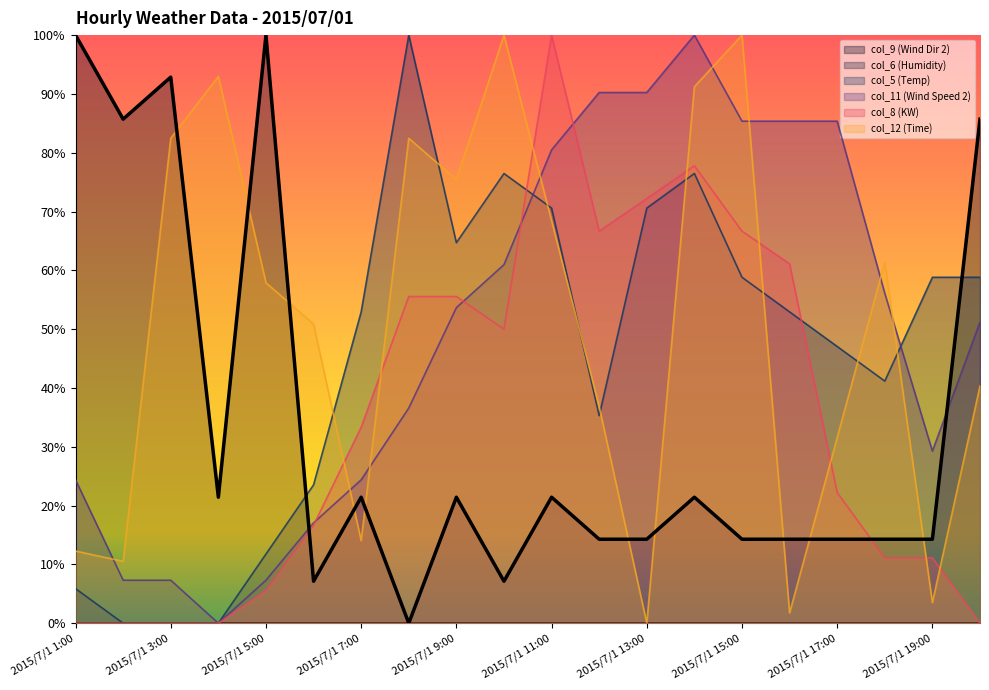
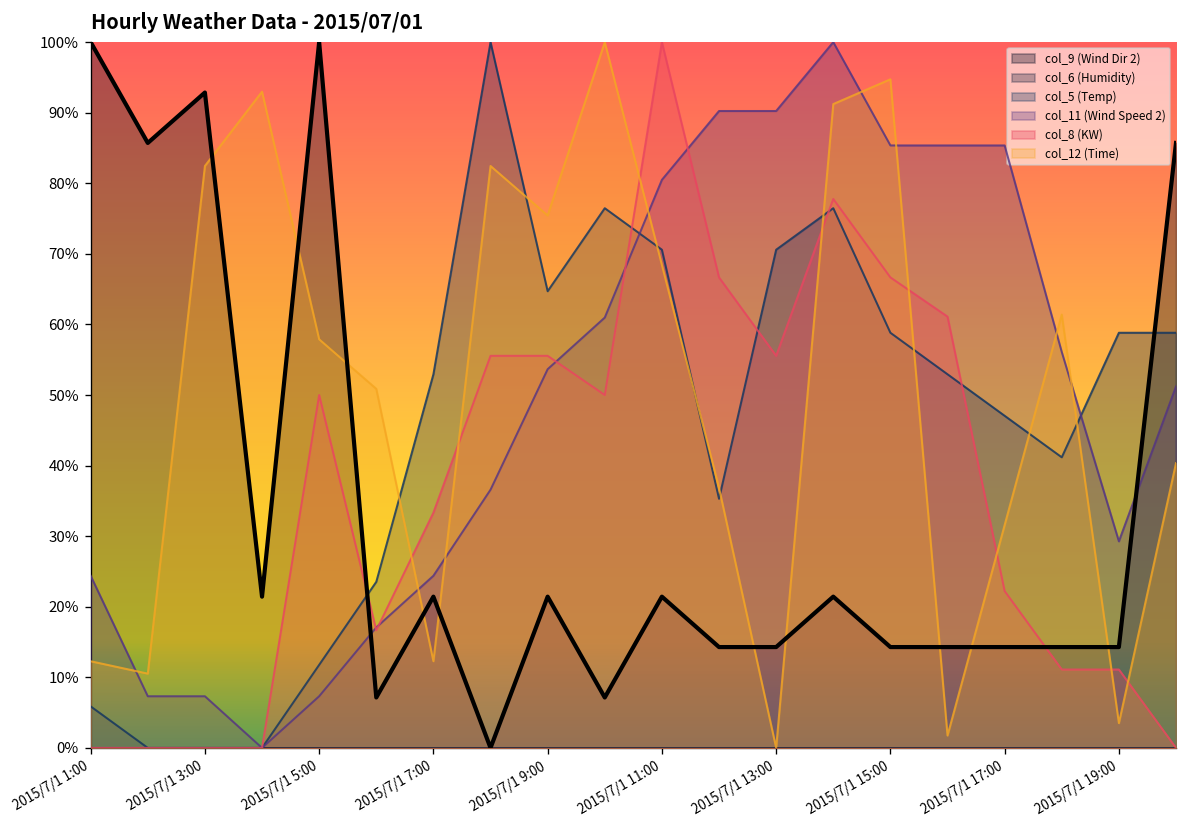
  {
    "col_8 (KW)": {
-     "2015/7/1 5:00": "6%",
+     "2015/7/1 5:00": "50%",
      "2015/7/1 7:00": "33%",
      "2015/7/1 9:00": "56%",
      "2015/7/1 11:00": "100%",
-     "2015/7/1 13:00": "72%",
+     "2015/7/1 13:00": "56%",
      "2015/7/1 15:00": "67%",
      "2015/7/1 17:00": "22%",
      "2015/7/1 19:00": "11%"
    },
    "col_12 (Time)": {
      "2015/7/1 1:00": "12%",
      "2015/7/1 3:00": "82%",
      "2015/7/1 5:00": "58%",
-     "2015/7/1 7:00": "14%",
+     "2015/7/1 7:00": "12%",
      "2015/7/1 9:00": "75%",
      "2015/7/1 11:00": "68%",
-     "2015/7/1 15:00": "100%",
+     "2015/7/1 15:00": "95%",
      "2015/7/1 17:00": "32%",
      "2015/7/1 19:00": "4%"
    }
  }
